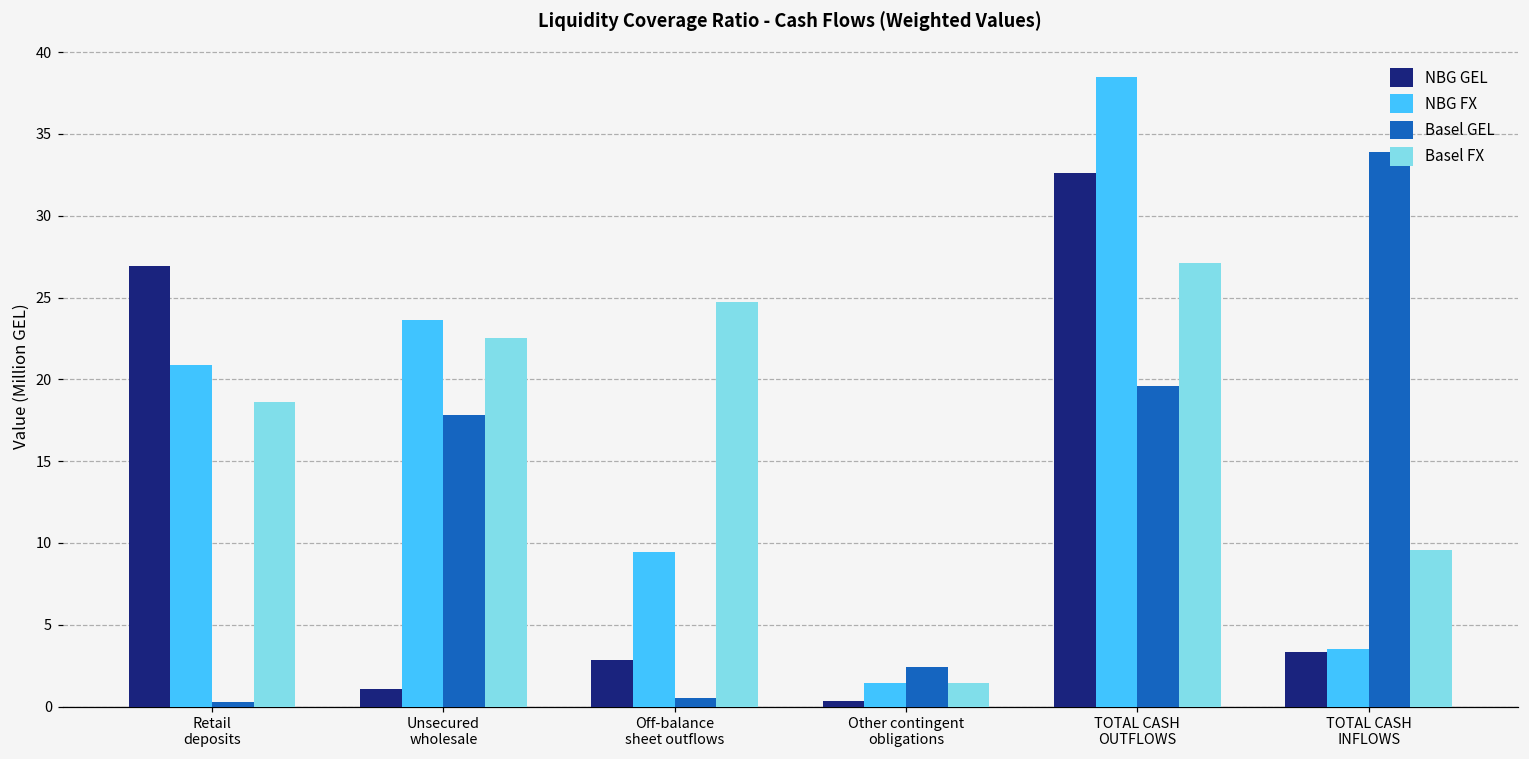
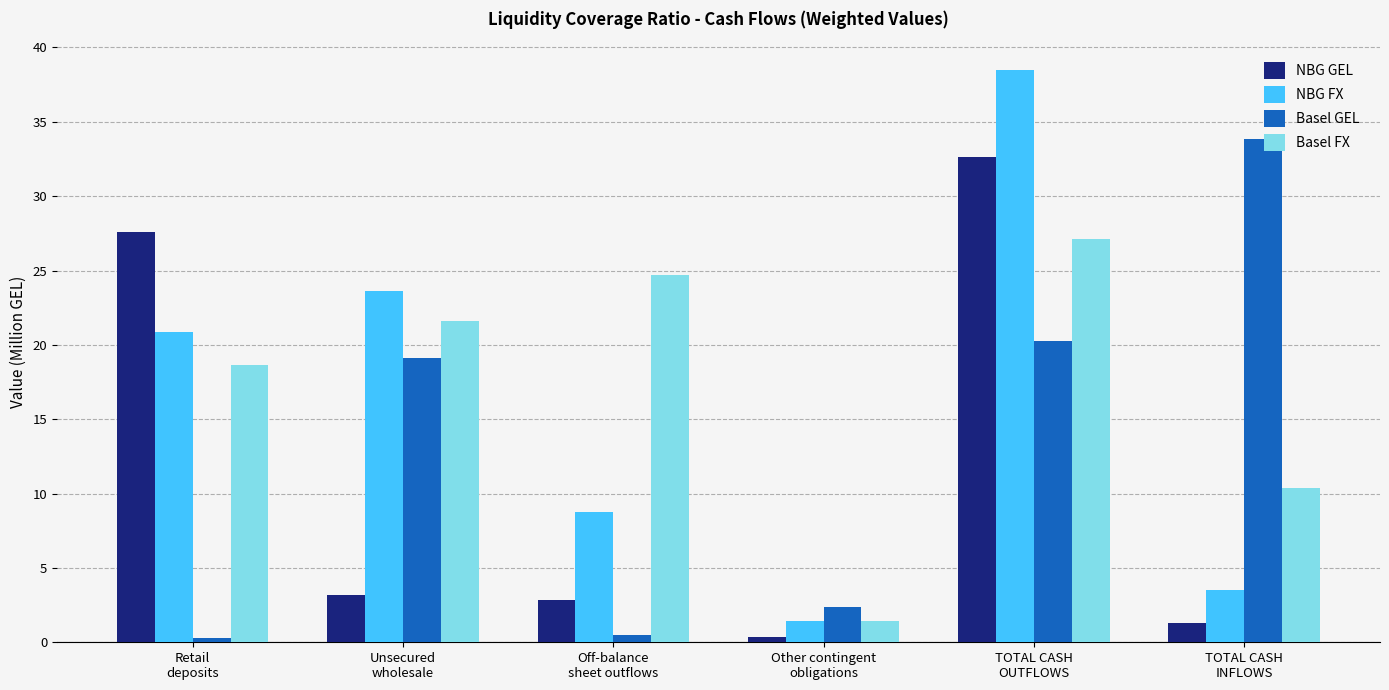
  {
    "NBG GEL": {
-     "Retail deposits": 26.9,
-     "Unsecured wholesale": 1.0,
+     "Retail deposits": 27.6,
+     "Unsecured wholesale": 3.2,
      "Off-balance sheet outflows": 2.8,
      "Other contingent obligations": 0.3,
      "TOTAL CASH OUTFLOWS": 32.6,
-     "TOTAL CASH INFLOWS": 3.3
+     "TOTAL CASH INFLOWS": 1.3
    },
    "NBG FX": {
      "Retail deposits": 20.9,
      "Unsecured wholesale": 23.6,
-     "Off-balance sheet outflows": 9.4,
+     "Off-balance sheet outflows": 8.8,
      "Other contingent obligations": 1.5,
      "TOTAL CASH OUTFLOWS": 38.5,
      "TOTAL CASH INFLOWS": 3.5
    },
    "Basel GEL": {
      "Retail deposits": 0.3,
-     "Unsecured wholesale": 17.8,
+     "Unsecured wholesale": 19.1,
      "Off-balance sheet outflows": 0.5,
      "Other contingent obligations": 2.4,
-     "TOTAL CASH OUTFLOWS": 19.6,
+     "TOTAL CASH OUTFLOWS": 20.3,
      "TOTAL CASH INFLOWS": 33.9
    },
    "Basel FX": {
      "Retail deposits": 18.6,
-     "Unsecured wholesale": 22.5,
+     "Unsecured wholesale": 21.6,
      "Off-balance sheet outflows": 24.7,
      "Other contingent obligations": 1.5,
      "TOTAL CASH OUTFLOWS": 27.1,
-     "TOTAL CASH INFLOWS": 9.6
+     "TOTAL CASH INFLOWS": 10.4
    }
  }
